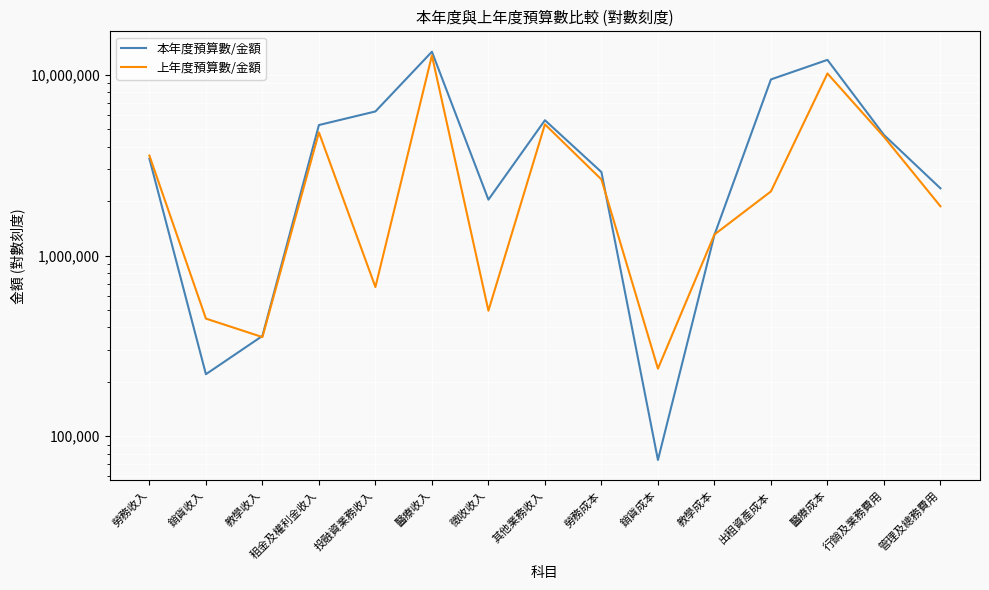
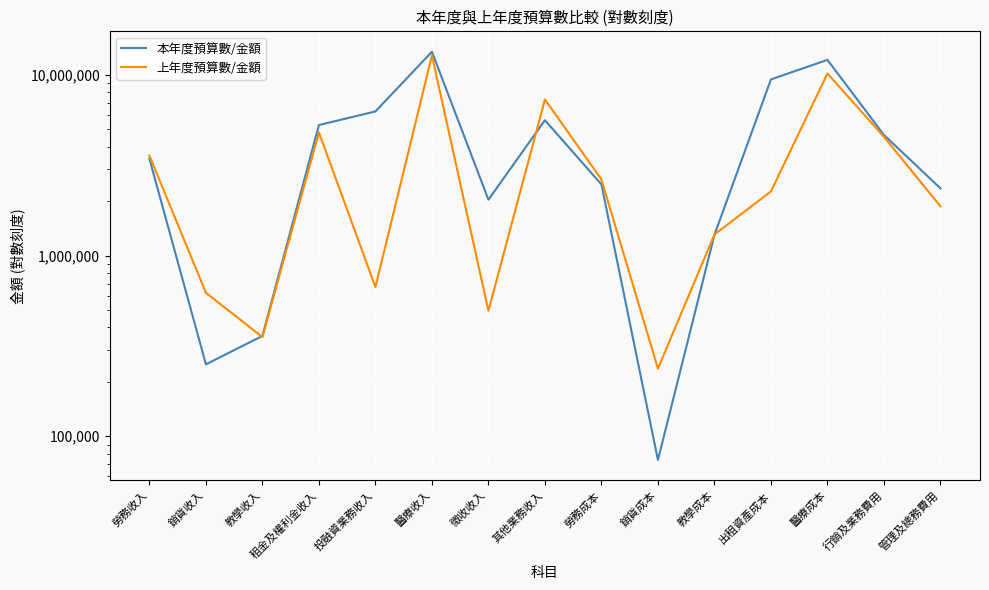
  {
    "本年度預算數/金額": {
      "勞務收入": "3,400,000",
-     "銷貨收入": "220,000",
+     "銷貨收入": "250,000",
      "租金及權利金收入": "5,300,000",
      "投融資業務收入": "6,300,000",
      "醫療收入": "13,000,000",
      "徵收收入": "2,000,000",
      "其他業務收入": "5,600,000",
-     "勞務成本": "2,900,000",
+     "勞務成本": "2,500,000",
      "銷貨成本": "74,000",
      "出租資產成本": "9,000,000",
      "醫療成本": "12,000,000",
      "管理及總務費用": "2,400,000"
    },
    "上年度預算數/金額": {
      "勞務收入": "3,600,000",
-     "銷貨收入": "450,000",
+     "銷貨收入": "620,000",
      "租金及權利金收入": "4,800,000",
      "投融資業務收入": "670,000",
      "醫療收入": "13,000,000",
      "徵收收入": "490,000",
-     "其他業務收入": "5,300,000",
+     "其他業務收入": "7,300,000",
      "勞務成本": "2,600,000",
      "銷貨成本": "240,000",
      "出租資產成本": "2,300,000",
      "醫療成本": "10,000,000",
      "管理及總務費用": "1,900,000"
    }
  }
